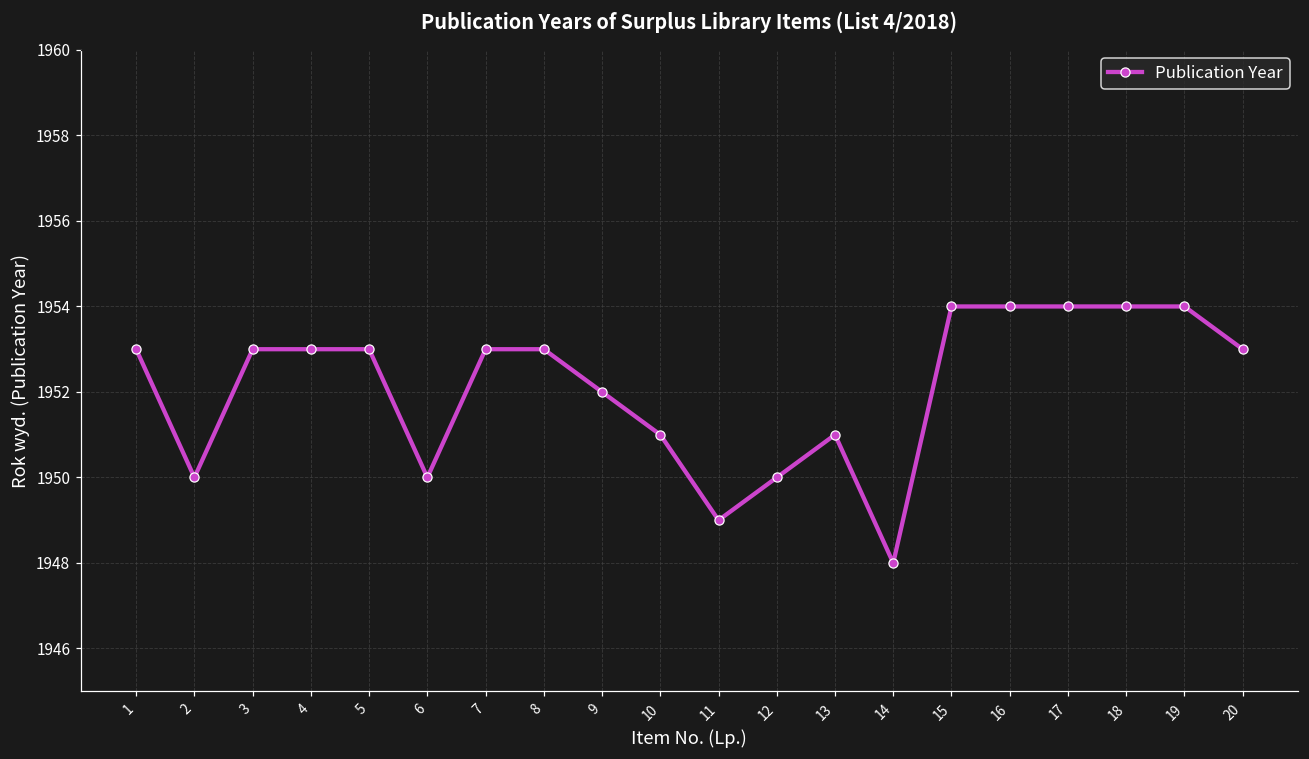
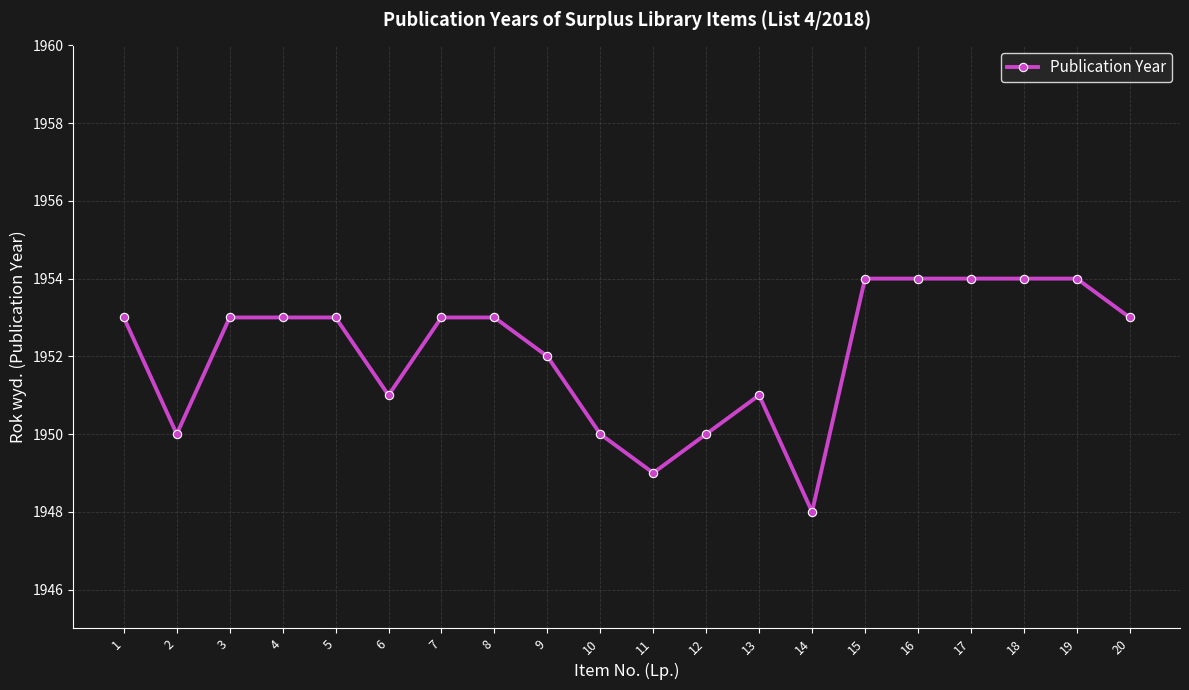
  {
    "1": 1953,
    "2": 1950,
    "3": 1953,
    "4": 1953,
    "5": 1953,
-   "6": 1950,
+   "6": 1951,
    "7": 1953,
    "8": 1953,
    "9": 1952,
-   "10": 1951,
+   "10": 1950,
    "11": 1949,
    "12": 1950,
    "13": 1951,
    "14": 1948,
    "15": 1954,
    "16": 1954,
    "17": 1954,
    "18": 1954,
    "19": 1954,
    "20": 1953
  }
